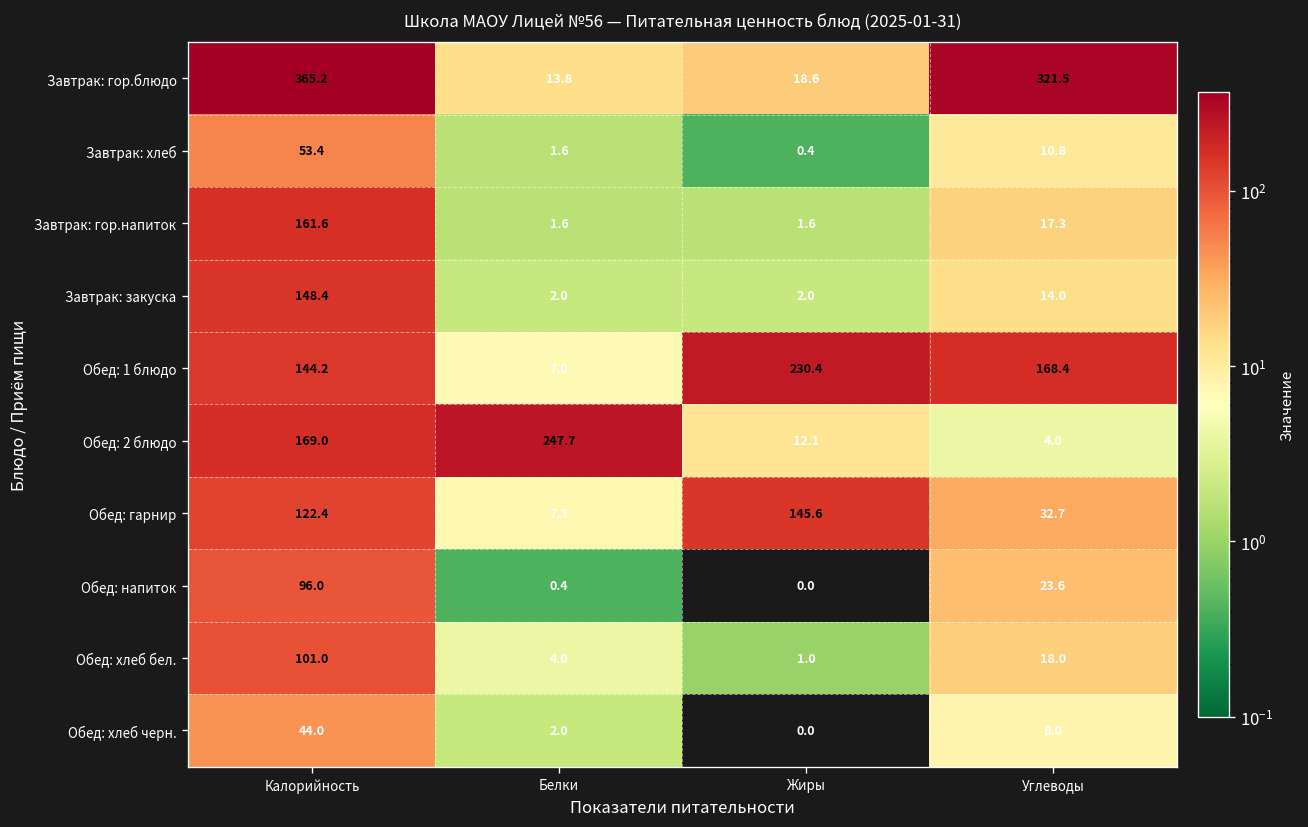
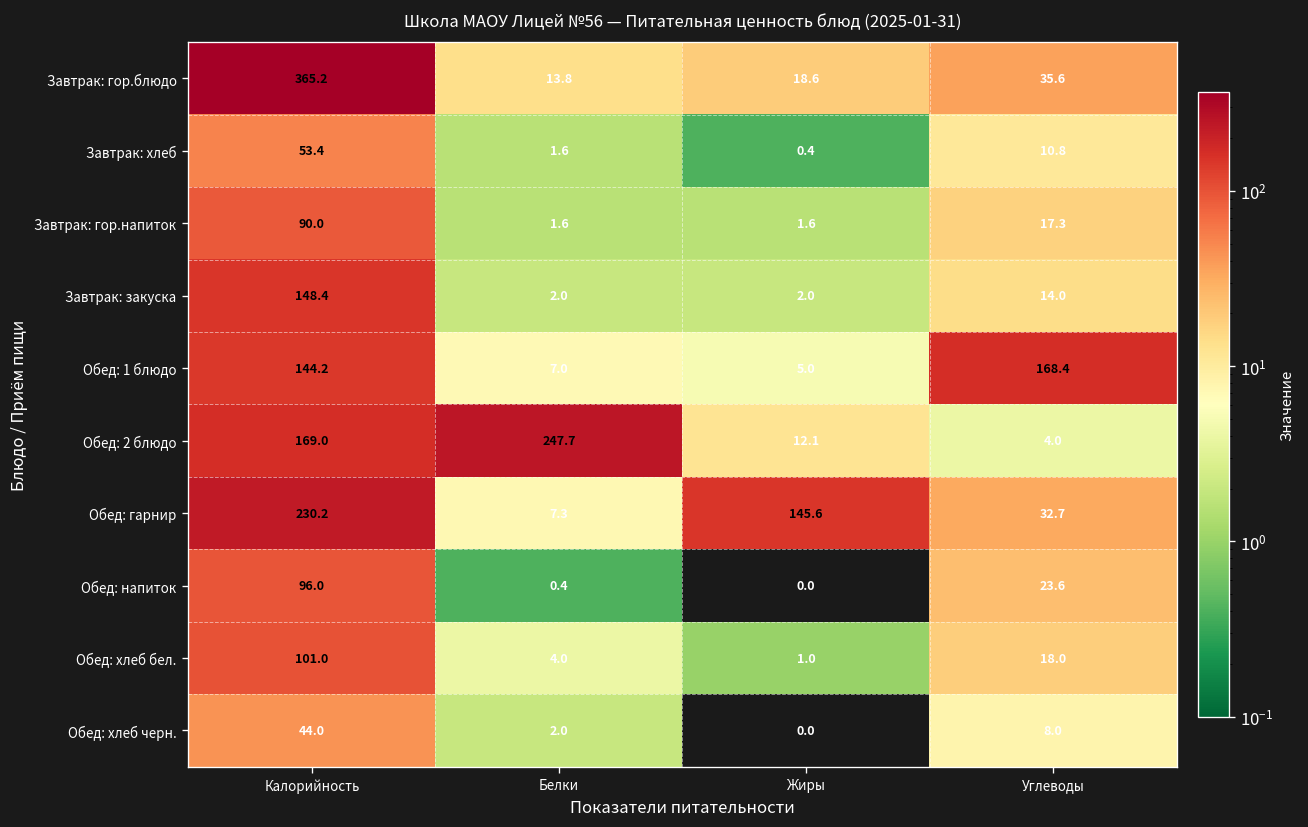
  {
    "Завтрак: гор.блюдо": {
      "Калорийность": 365.2,
      "Белки": 13.8,
      "Жиры": 18.6,
-     "Углеводы": 321.5
+     "Углеводы": 35.6
    },
    "Завтрак: хлеб": {
      "Калорийность": 53.4,
      "Белки": 1.6,
      "Жиры": 0.4,
      "Углеводы": 10.8
    },
    "Завтрак: гор.напиток": {
-     "Калорийность": 161.6,
+     "Калорийность": 90.0,
      "Белки": 1.6,
      "Жиры": 1.6,
      "Углеводы": 17.3
    },
    "Завтрак: закуска": {
      "Калорийность": 148.4,
      "Белки": 2.0,
      "Жиры": 2.0,
      "Углеводы": 14.0
    },
    "Обед: 1 блюдо": {
      "Калорийность": 144.2,
      "Белки": 7.0,
-     "Жиры": 230.4,
+     "Жиры": 5.0,
      "Углеводы": 168.4
    },
    "Обед: 2 блюдо": {
      "Калорийность": 169.0,
      "Белки": 247.7,
      "Жиры": 12.1,
      "Углеводы": 4.0
    },
    "Обед: гарнир": {
-     "Калорийность": 122.4,
+     "Калорийность": 230.2,
      "Белки": 7.3,
      "Жиры": 145.6,
      "Углеводы": 32.7
    },
    "Обед: напиток": {
      "Калорийность": 96.0,
      "Белки": 0.4,
      "Жиры": 0.0,
      "Углеводы": 23.6
    },
    "Обед: хлеб бел.": {
      "Калорийность": 101.0,
      "Белки": 4.0,
      "Жиры": 1.0,
      "Углеводы": 18.0
    },
    "Обед: хлеб черн.": {
      "Калорийность": 44.0,
      "Белки": 2.0,
      "Жиры": 0.0,
      "Углеводы": 8.0
    }
  }
